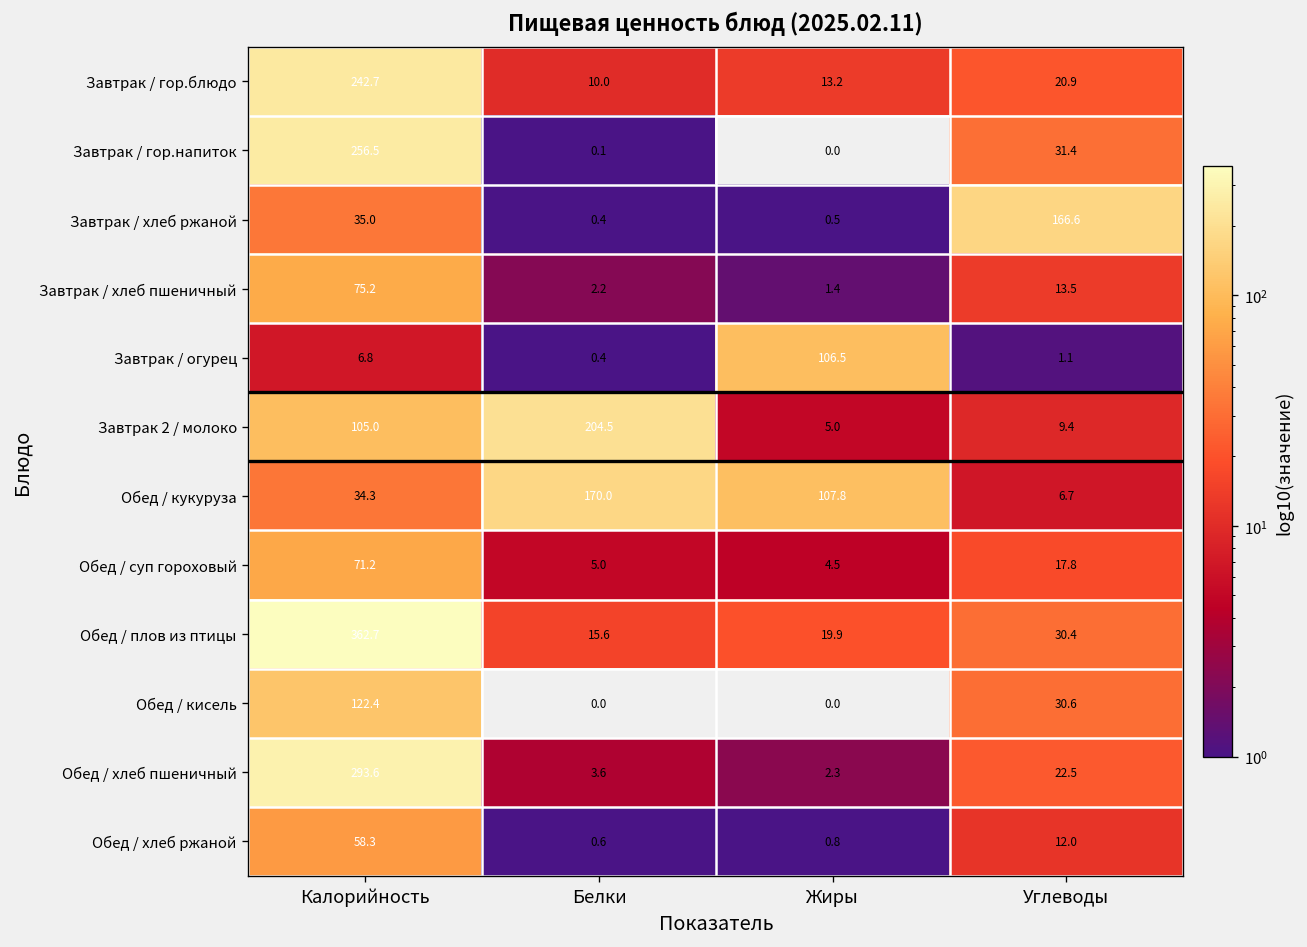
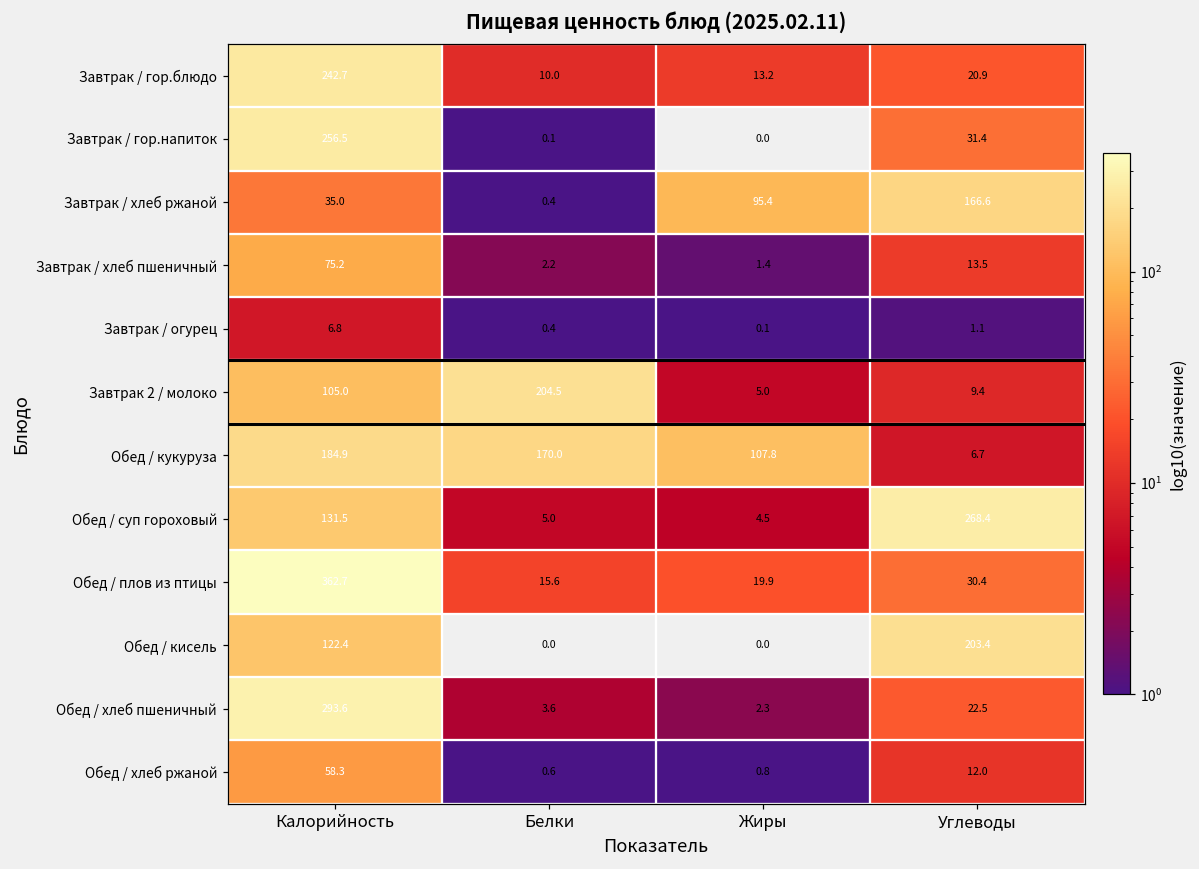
  {
    "Завтрак / гор.блюдо": {
      "Калорийность": 242.7,
      "Белки": 10.0,
      "Жиры": 13.2,
      "Углеводы": 20.9
    },
    "Завтрак / гор.напиток": {
      "Калорийность": 256.5,
      "Белки": 0.1,
      "Жиры": 0.0,
      "Углеводы": 31.4
    },
    "Завтрак / хлеб ржаной": {
      "Калорийность": 35.0,
      "Белки": 0.4,
-     "Жиры": 0.5,
+     "Жиры": 95.4,
      "Углеводы": 166.6
    },
    "Завтрак / хлеб пшеничный": {
      "Калорийность": 75.2,
      "Белки": 2.2,
      "Жиры": 1.4,
      "Углеводы": 13.5
    },
    "Завтрак / огурец": {
      "Калорийность": 6.8,
      "Белки": 0.4,
-     "Жиры": 106.5,
+     "Жиры": 0.1,
      "Углеводы": 1.1
    },
    "Завтрак 2 / молоко": {
      "Калорийность": 105.0,
      "Белки": 204.5,
      "Жиры": 5.0,
      "Углеводы": 9.4
    },
    "Обед / кукуруза": {
-     "Калорийность": 34.3,
+     "Калорийность": 184.9,
      "Белки": 170.0,
      "Жиры": 107.8,
      "Углеводы": 6.7
    },
    "Обед / суп гороховый": {
-     "Калорийность": 71.2,
+     "Калорийность": 131.5,
      "Белки": 5.0,
      "Жиры": 4.5,
-     "Углеводы": 17.8
+     "Углеводы": 268.4
    },
    "Обед / плов из птицы": {
      "Калорийность": 362.7,
      "Белки": 15.6,
      "Жиры": 19.9,
      "Углеводы": 30.4
    },
    "Обед / кисель": {
      "Калорийность": 122.4,
      "Белки": 0.0,
      "Жиры": 0.0,
-     "Углеводы": 30.6
+     "Углеводы": 203.4
    },
    "Обед / хлеб пшеничный": {
      "Калорийность": 293.6,
      "Белки": 3.6,
      "Жиры": 2.3,
      "Углеводы": 22.5
    },
    "Обед / хлеб ржаной": {
      "Калорийность": 58.3,
      "Белки": 0.6,
      "Жиры": 0.8,
      "Углеводы": 12.0
    }
  }
